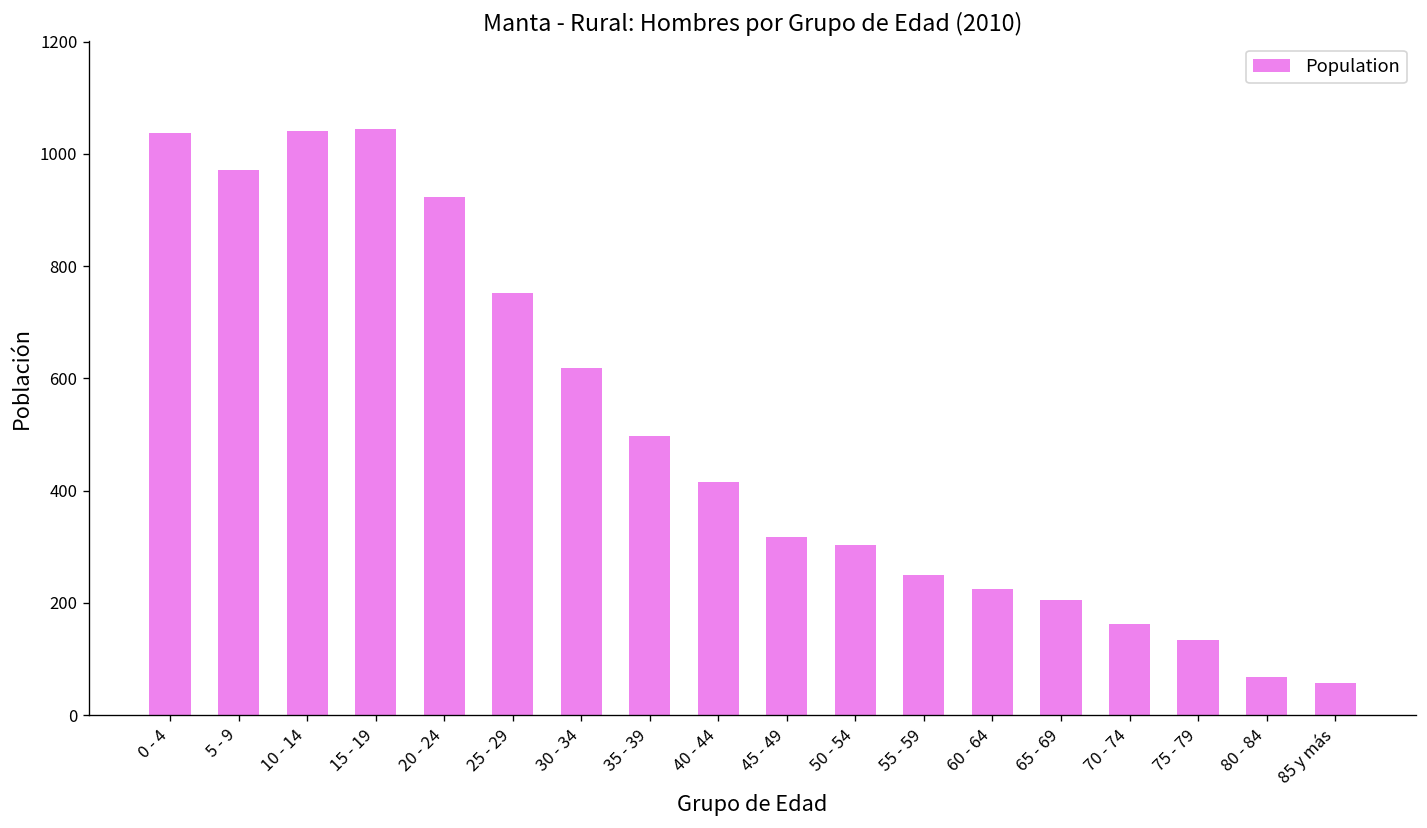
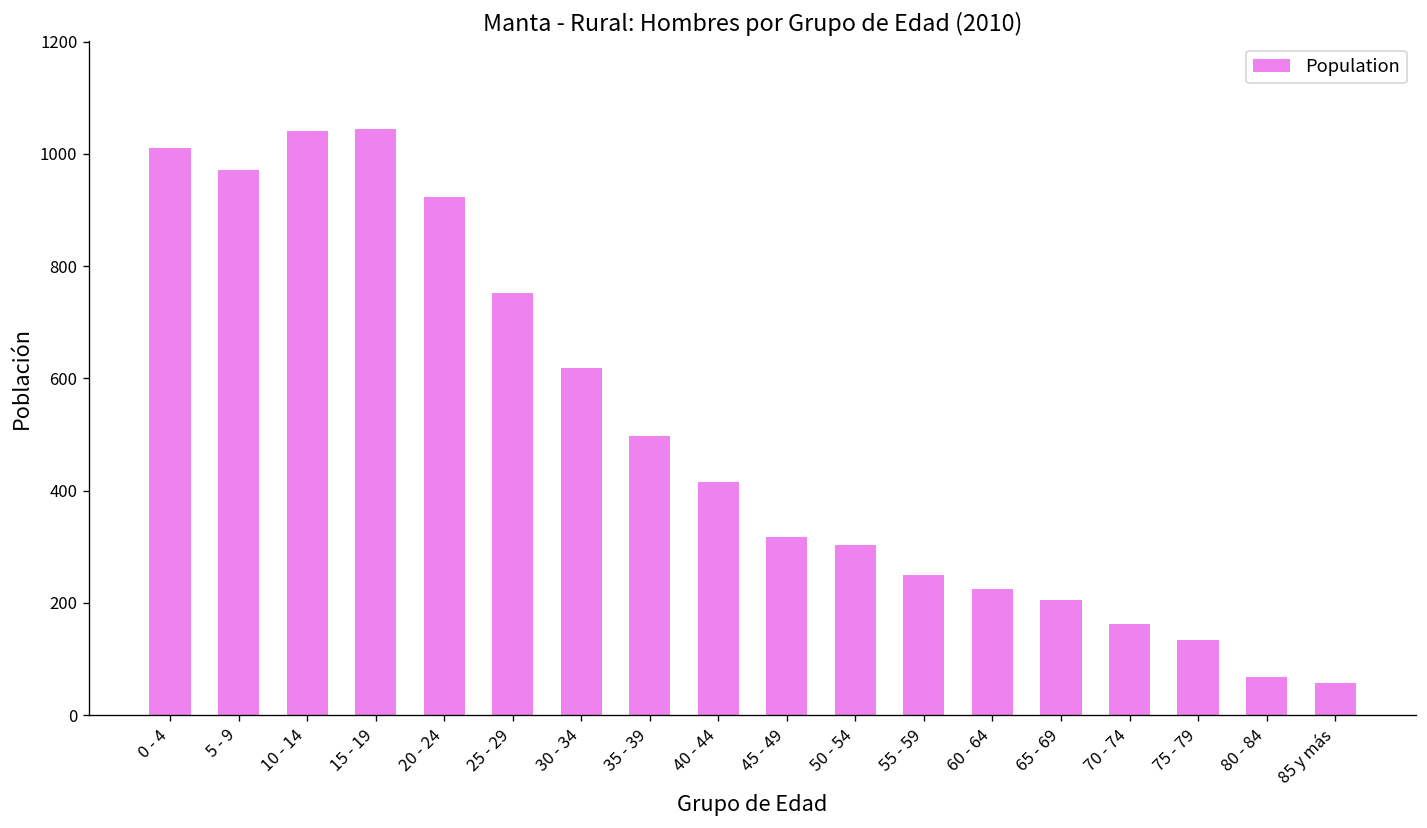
  {
-   "0 - 4": 1040,
+   "0 - 4": 1010,
    "5 - 9": 970,
    "10 - 14": 1040,
    "15 - 19": 1040,
    "20 - 24": 920,
    "25 - 29": 750,
    "30 - 34": 620,
    "35 - 39": 500,
    "40 - 44": 420,
    "45 - 49": 320,
    "50 - 54": 300,
    "55 - 59": 250,
    "60 - 64": 220,
    "65 - 69": 210,
    "70 - 74": 160,
    "75 - 79": 130,
    "80 - 84": 70,
    "85 y más": 60
  }
